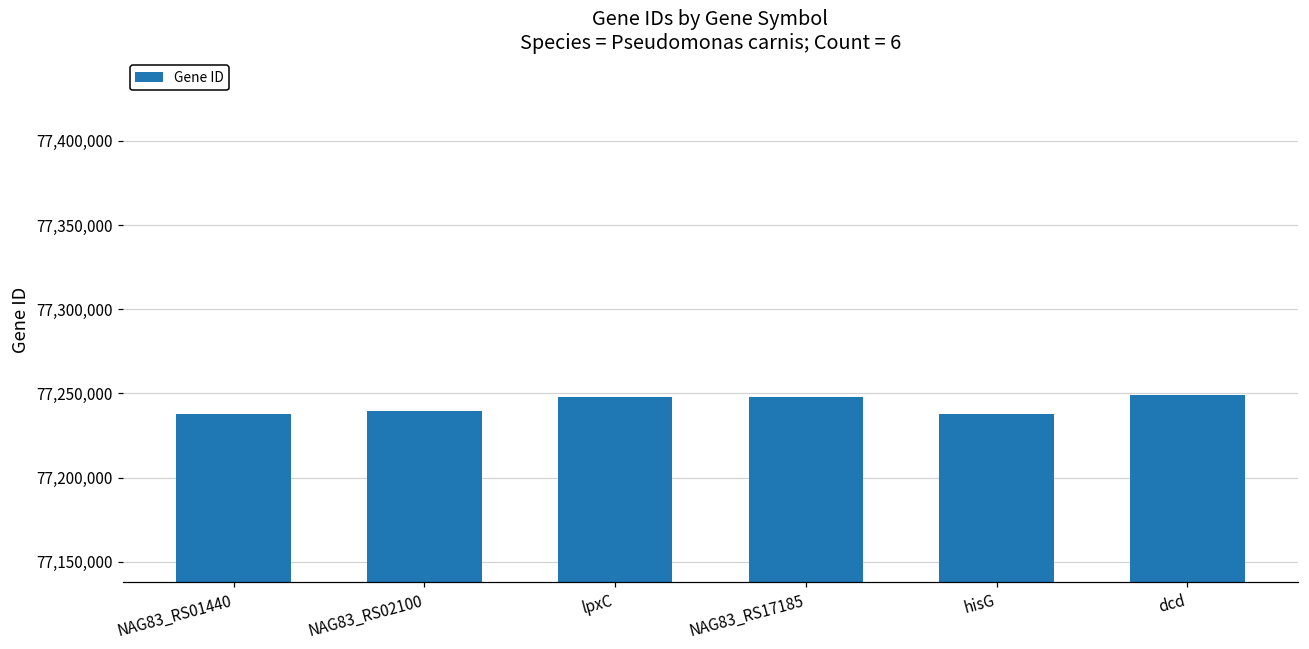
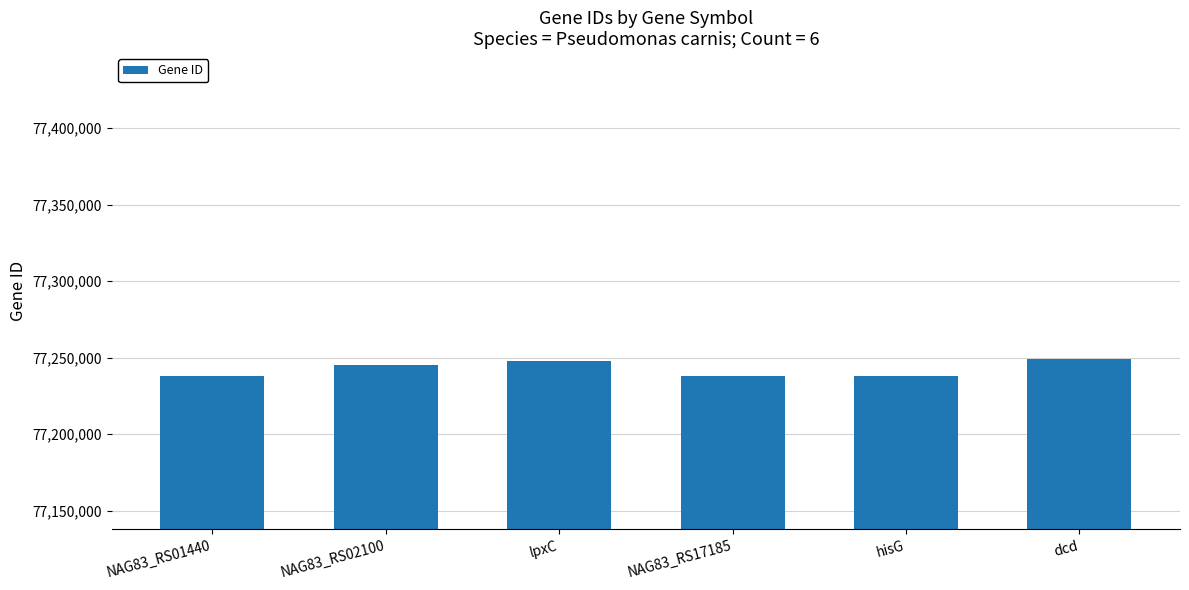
  {
    "NAG83_RS01440": "77,238,000",
-   "NAG83_RS02100": "77,240,000",
+   "NAG83_RS02100": "77,245,000",
    "lpxC": "77,248,000",
-   "NAG83_RS17185": "77,248,000",
+   "NAG83_RS17185": "77,238,000",
    "hisG": "77,238,000",
    "dcd": "77,249,000"
  }
